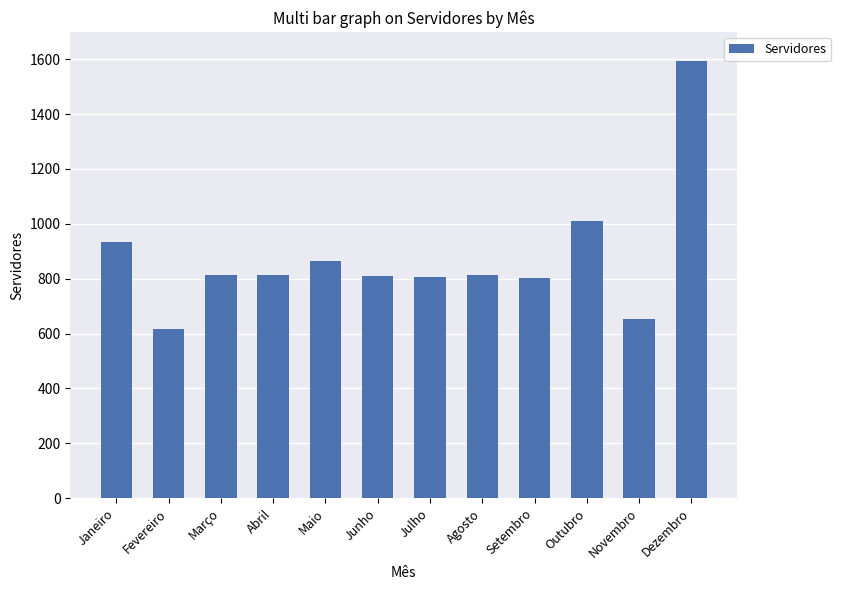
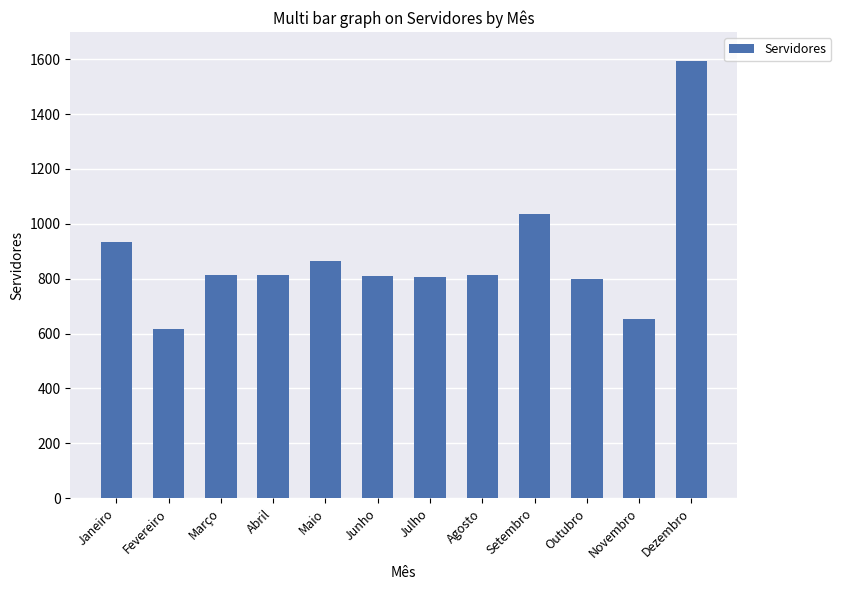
  {
    "Janeiro": 930,
    "Fevereiro": 620,
    "Março": 820,
    "Abril": 810,
    "Maio": 870,
    "Junho": 810,
    "Julho": 810,
    "Agosto": 810,
-   "Setembro": 800,
-   "Outubro": 1010,
+   "Setembro": 1040,
+   "Outubro": 800,
    "Novembro": 650,
    "Dezembro": 1590
  }
